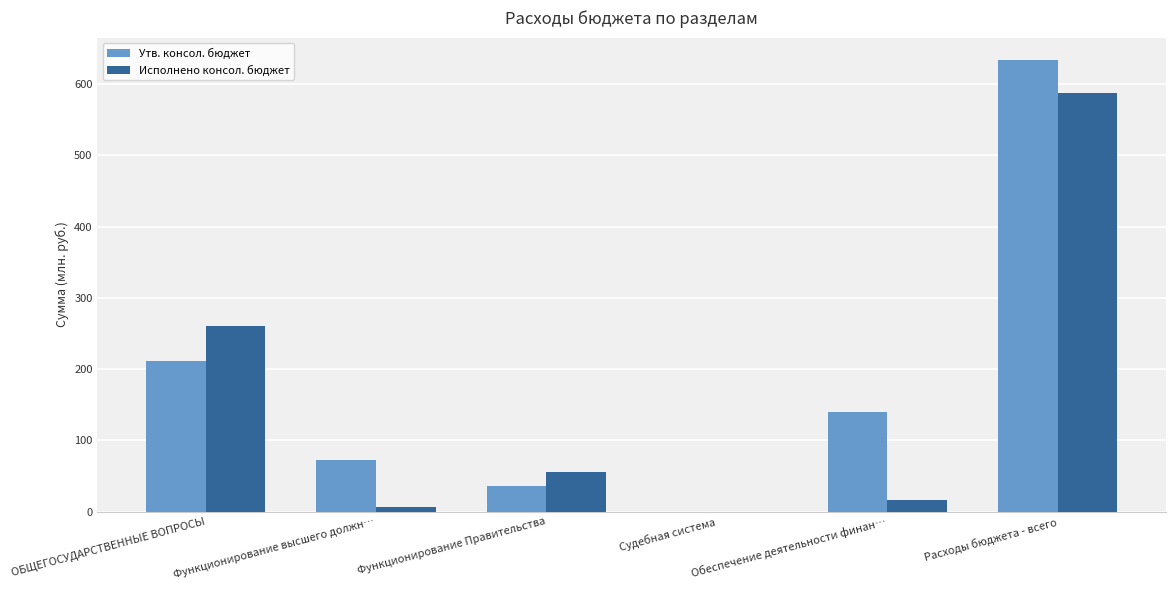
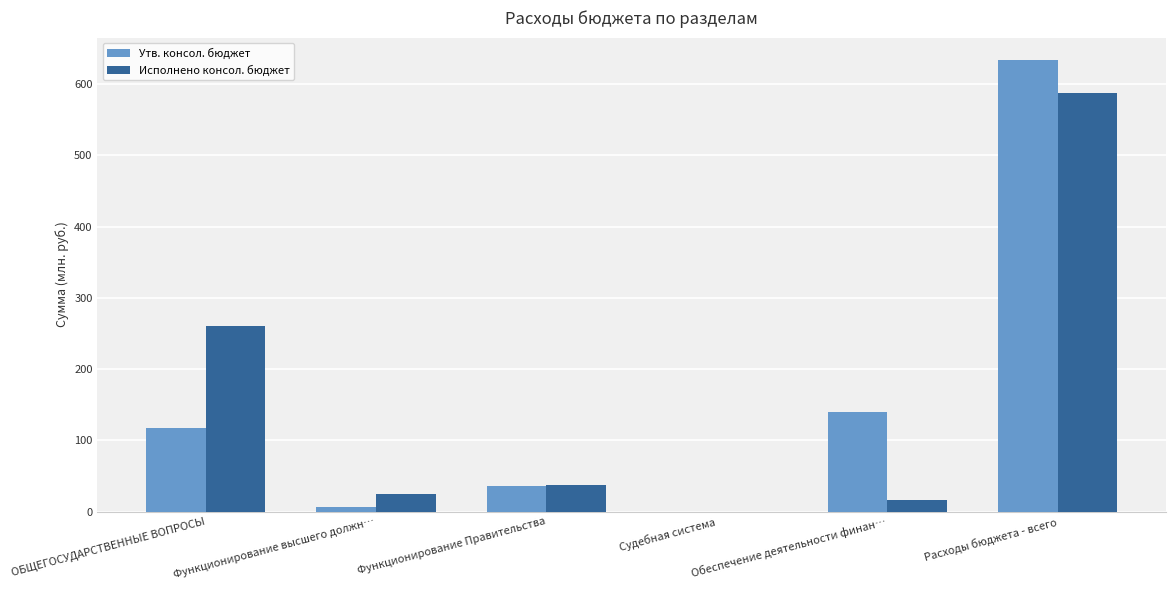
  {
    "Утв. консол. бюджет": {
-     "ОБЩЕГОСУДАРСТВЕННЫЕ ВОПРОСЫ": 210,
-     "Функционирование высшего должн…": 70,
+     "ОБЩЕГОСУДАРСТВЕННЫЕ ВОПРОСЫ": 120,
+     "Функционирование высшего должн…": 10,
      "Функционирование Правительства": 40,
      "Обеспечение деятельности финан…": 140,
      "Расходы бюджета - всего": 630
    },
    "Исполнено консол. бюджет": {
      "ОБЩЕГОСУДАРСТВЕННЫЕ ВОПРОСЫ": 260,
-     "Функционирование высшего должн…": 10,
-     "Функционирование Правительства": 60,
+     "Функционирование высшего должн…": 20,
+     "Функционирование Правительства": 40,
      "Обеспечение деятельности финан…": 20,
      "Расходы бюджета - всего": 590
    }
  }
